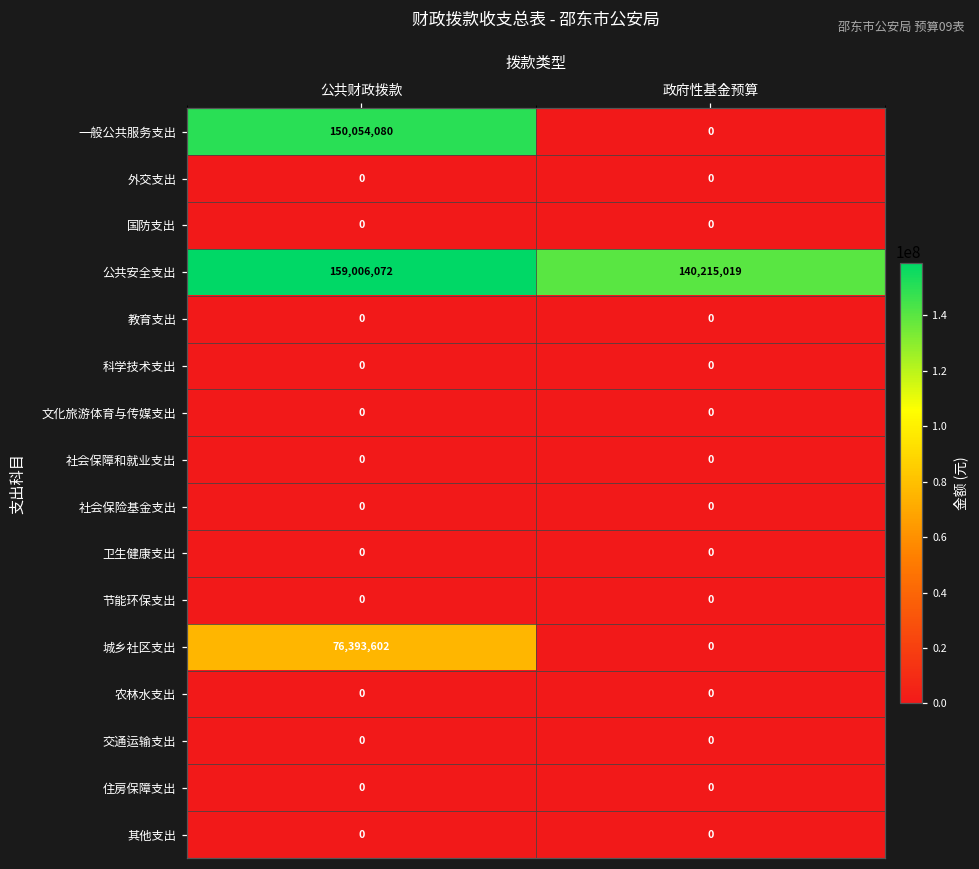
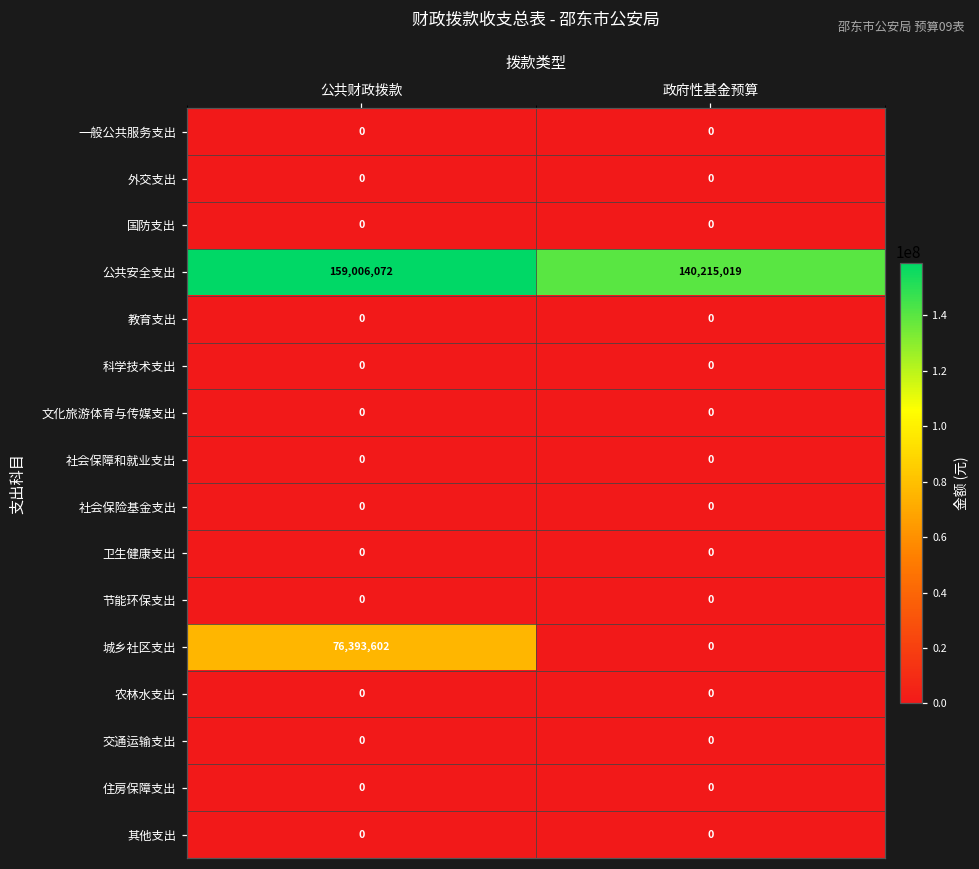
  {
    "一般公共服务支出": {
-     "公共财政拨款": "150,054,080",
+     "公共财政拨款": "0",
      "政府性基金预算": "0"
    },
    "外交支出": {
      "公共财政拨款": "0",
      "政府性基金预算": "0"
    },
    "国防支出": {
      "公共财政拨款": "0",
      "政府性基金预算": "0"
    },
    "公共安全支出": {
      "公共财政拨款": "159,006,072",
      "政府性基金预算": "140,215,019"
    },
    "教育支出": {
      "公共财政拨款": "0",
      "政府性基金预算": "0"
    },
    "科学技术支出": {
      "公共财政拨款": "0",
      "政府性基金预算": "0"
    },
    "文化旅游体育与传媒支出": {
      "公共财政拨款": "0",
      "政府性基金预算": "0"
    },
    "社会保障和就业支出": {
      "公共财政拨款": "0",
      "政府性基金预算": "0"
    },
    "社会保险基金支出": {
      "公共财政拨款": "0",
      "政府性基金预算": "0"
    },
    "卫生健康支出": {
      "公共财政拨款": "0",
      "政府性基金预算": "0"
    },
    "节能环保支出": {
      "公共财政拨款": "0",
      "政府性基金预算": "0"
    },
    "城乡社区支出": {
      "公共财政拨款": "76,393,602",
      "政府性基金预算": "0"
    },
    "农林水支出": {
      "公共财政拨款": "0",
      "政府性基金预算": "0"
    },
    "交通运输支出": {
      "公共财政拨款": "0",
      "政府性基金预算": "0"
    },
    "住房保障支出": {
      "公共财政拨款": "0",
      "政府性基金预算": "0"
    },
    "其他支出": {
      "公共财政拨款": "0",
      "政府性基金预算": "0"
    }
  }
